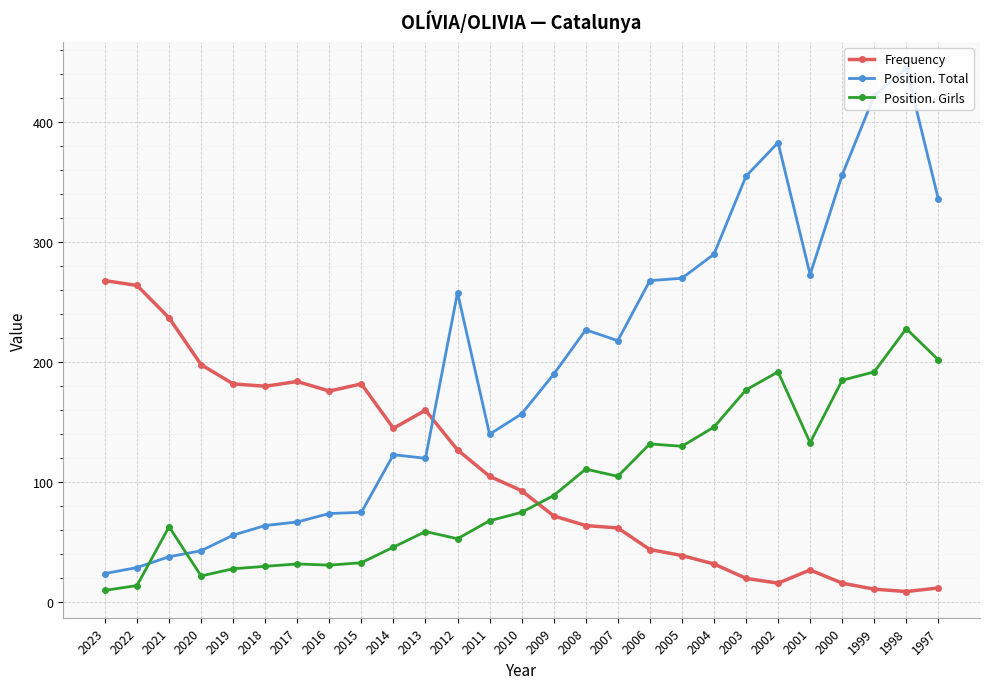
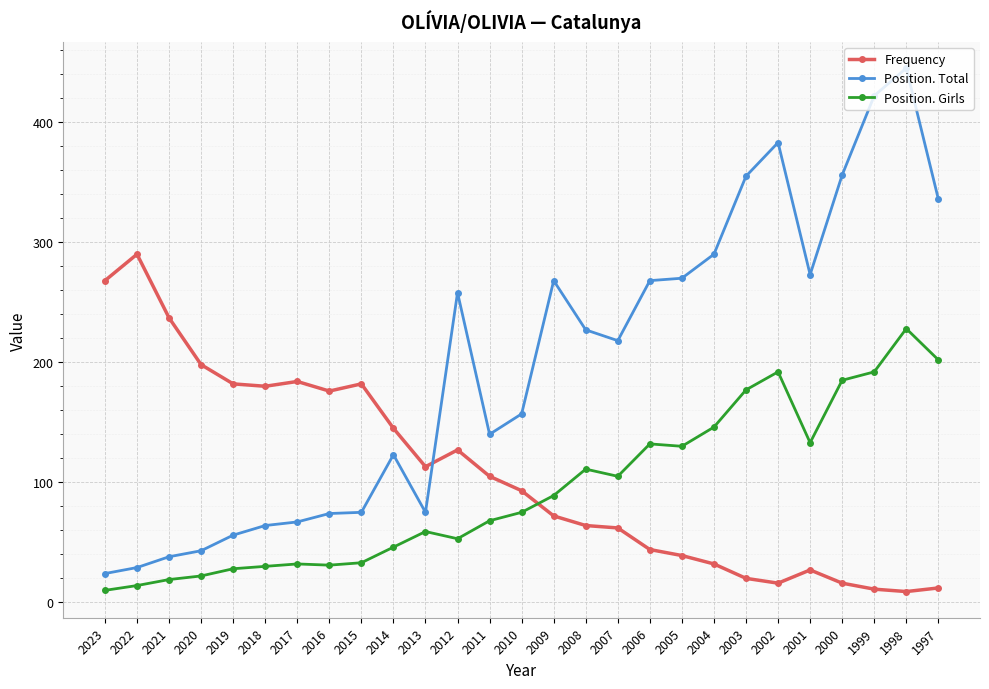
  {
    "Frequency": {
      "2023": 268,
-     "2022": 264,
+     "2022": 290,
      "2021": 237,
      "2020": 198,
      "2019": 182,
      "2018": 180,
      "2017": 184,
      "2016": 176,
      "2015": 182,
      "2014": 145,
-     "2013": 160,
+     "2013": 113,
      "2012": 127,
      "2011": 105,
      "2010": 93,
      "2009": 72,
      "2008": 64,
      "2007": 62,
      "2006": 44,
      "2005": 39,
      "2004": 32,
      "2003": 20,
      "2002": 16,
      "2001": 27,
      "2000": 16,
      "1999": 11,
      "1998": 9,
      "1997": 12
    },
    "Position. Total": {
      "2023": 24,
      "2022": 29,
      "2021": 38,
      "2020": 43,
      "2019": 56,
      "2018": 64,
      "2017": 67,
      "2016": 74,
      "2015": 75,
      "2014": 123,
-     "2013": 120,
+     "2013": 75,
      "2012": 258,
      "2011": 140,
      "2010": 157,
-     "2009": 190,
+     "2009": 268,
      "2008": 227,
      "2007": 218,
      "2006": 268,
      "2005": 270,
      "2004": 290,
      "2003": 355,
      "2002": 383,
      "2001": 273,
      "2000": 356,
      "1997": 336
    },
    "Position. Girls": {
      "2023": 10,
      "2022": 14,
-     "2021": 63,
+     "2021": 19,
      "2020": 22,
      "2019": 28,
      "2018": 30,
      "2017": 32,
      "2016": 31,
      "2015": 33,
      "2014": 46,
      "2013": 59,
      "2012": 53,
      "2011": 68,
      "2010": 75,
      "2009": 89,
      "2008": 111,
      "2007": 105,
      "2006": 132,
      "2005": 130,
      "2004": 146,
      "2003": 177,
      "2002": 192,
      "2001": 133,
      "2000": 185,
      "1999": 192,
      "1998": 228,
      "1997": 202
    }
  }
